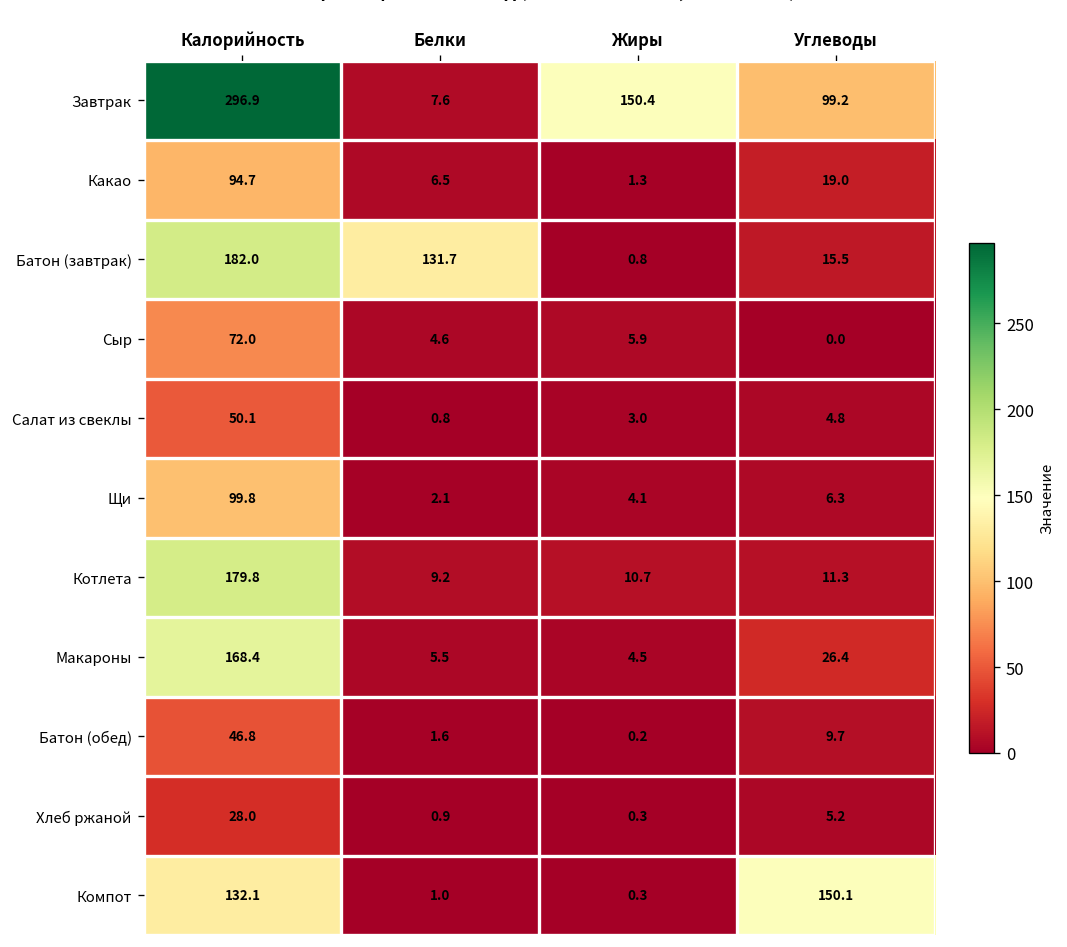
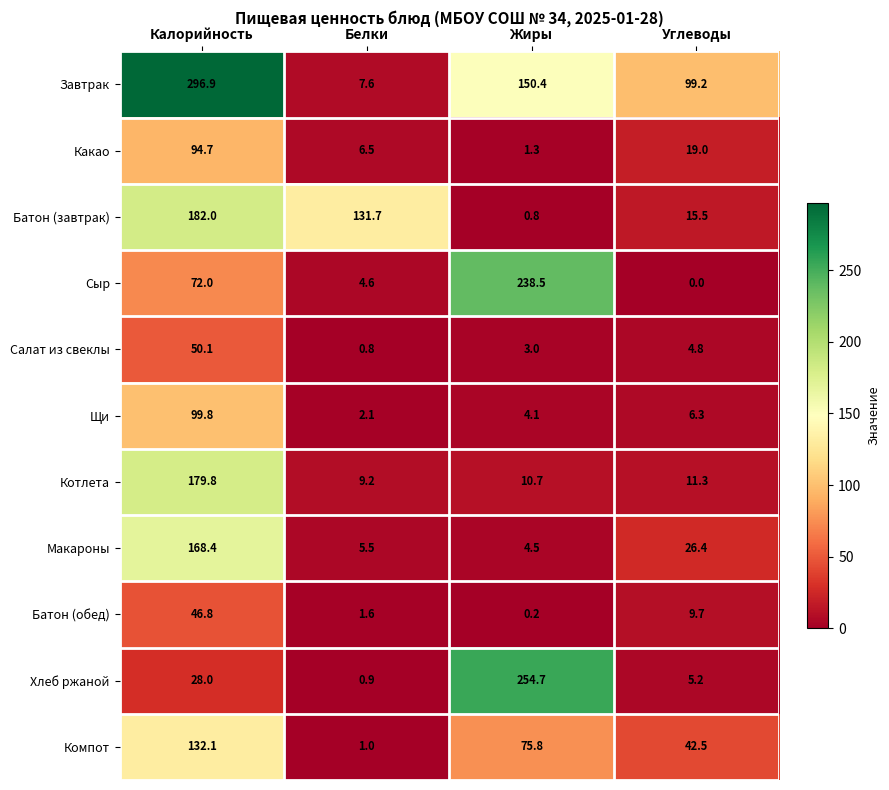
  {
    "Завтрак": {
      "Калорийность": 296.9,
      "Белки": 7.6,
      "Жиры": 150.4,
      "Углеводы": 99.2
    },
    "Какао": {
      "Калорийность": 94.7,
      "Белки": 6.5,
      "Жиры": 1.3,
      "Углеводы": 19.0
    },
    "Батон (завтрак)": {
      "Калорийность": 182.0,
      "Белки": 131.7,
      "Жиры": 0.8,
      "Углеводы": 15.5
    },
    "Сыр": {
      "Калорийность": 72.0,
      "Белки": 4.6,
-     "Жиры": 5.9,
+     "Жиры": 238.5,
      "Углеводы": 0.0
    },
    "Салат из свеклы": {
      "Калорийность": 50.1,
      "Белки": 0.8,
      "Жиры": 3.0,
      "Углеводы": 4.8
    },
    "Щи": {
      "Калорийность": 99.8,
      "Белки": 2.1,
      "Жиры": 4.1,
      "Углеводы": 6.3
    },
    "Котлета": {
      "Калорийность": 179.8,
      "Белки": 9.2,
      "Жиры": 10.7,
      "Углеводы": 11.3
    },
    "Макароны": {
      "Калорийность": 168.4,
      "Белки": 5.5,
      "Жиры": 4.5,
      "Углеводы": 26.4
    },
    "Батон (обед)": {
      "Калорийность": 46.8,
      "Белки": 1.6,
      "Жиры": 0.2,
      "Углеводы": 9.7
    },
    "Хлеб ржаной": {
      "Калорийность": 28.0,
      "Белки": 0.9,
-     "Жиры": 0.3,
+     "Жиры": 254.7,
      "Углеводы": 5.2
    },
    "Компот": {
      "Калорийность": 132.1,
      "Белки": 1.0,
-     "Жиры": 0.3,
-     "Углеводы": 150.1
+     "Жиры": 75.8,
+     "Углеводы": 42.5
    }
  }
